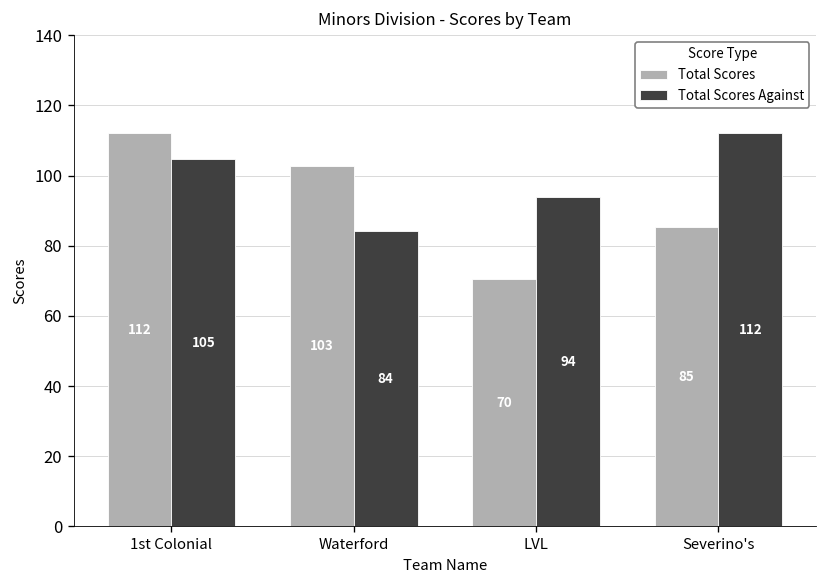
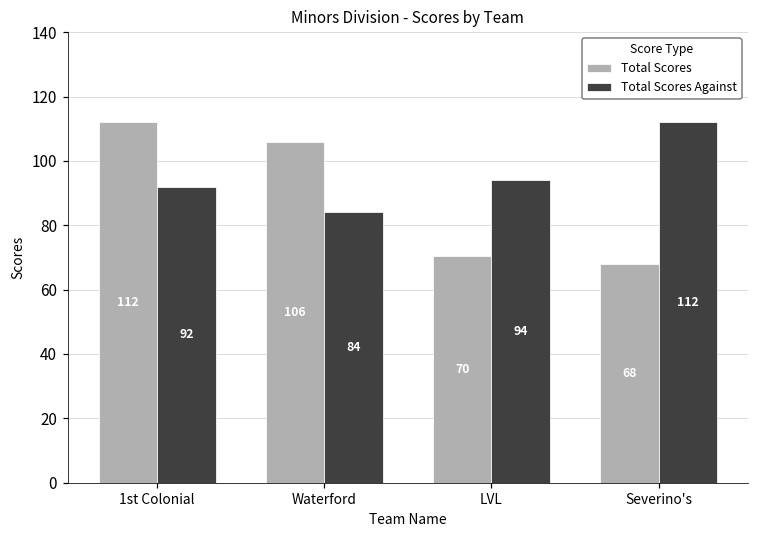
  {
    "Total Scores": {
      "1st Colonial": 112,
-     "Waterford": 103,
+     "Waterford": 106,
      "LVL": 70,
-     "Severino's": 85
+     "Severino's": 68
    },
    "Total Scores Against": {
-     "1st Colonial": 105,
+     "1st Colonial": 92,
      "Waterford": 84,
      "LVL": 94,
      "Severino's": 112
    }
  }
